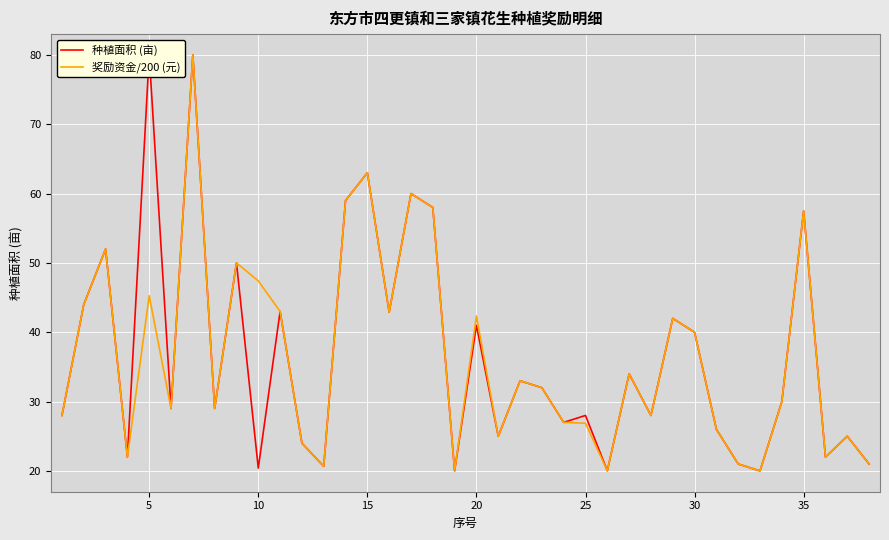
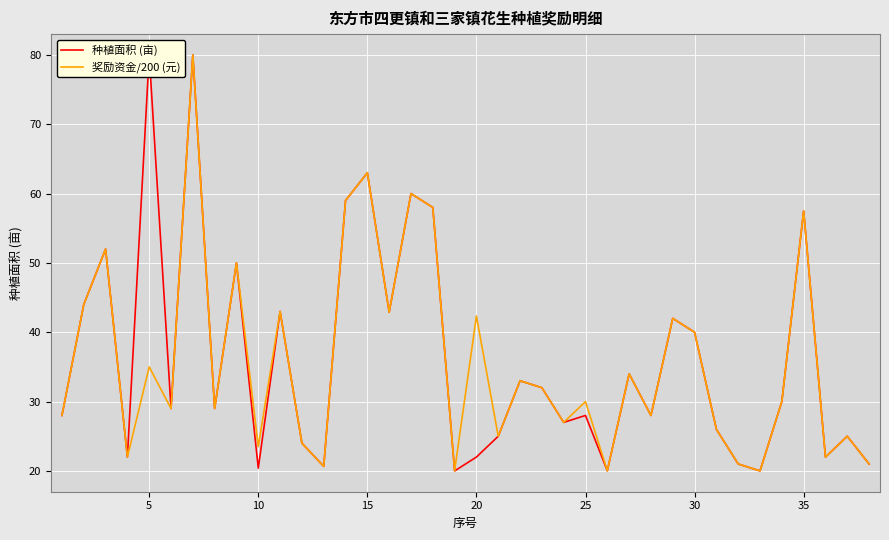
  {
    "种植面积 (亩)": {
      "10": 20,
-     "20": 41,
+     "20": 22,
      "25": 28
    },
    "奖励资金/200 (元)": {
-     "5": 45,
-     "10": 47,
+     "5": 35,
+     "10": 24,
      "20": 42,
-     "25": 27
+     "25": 30
    }
  }
